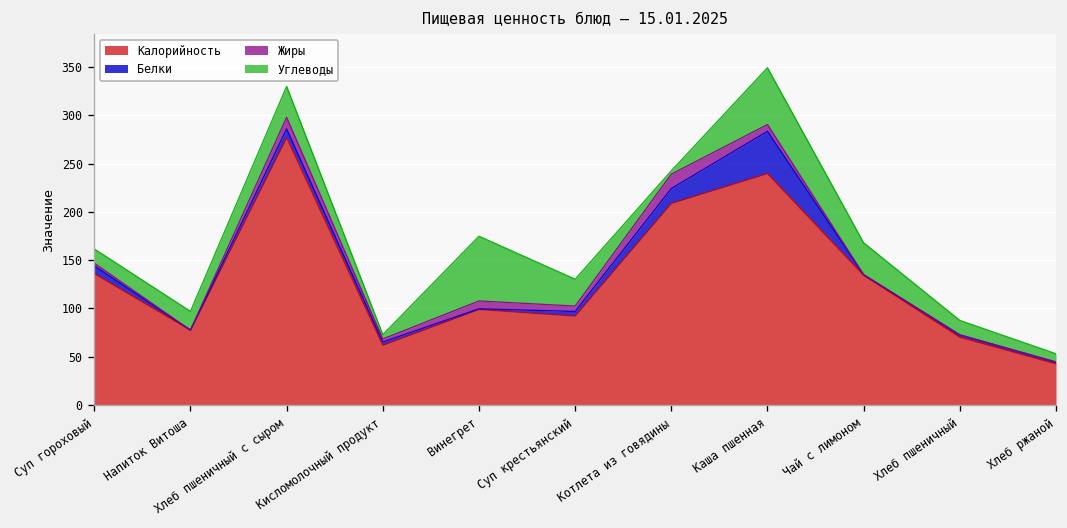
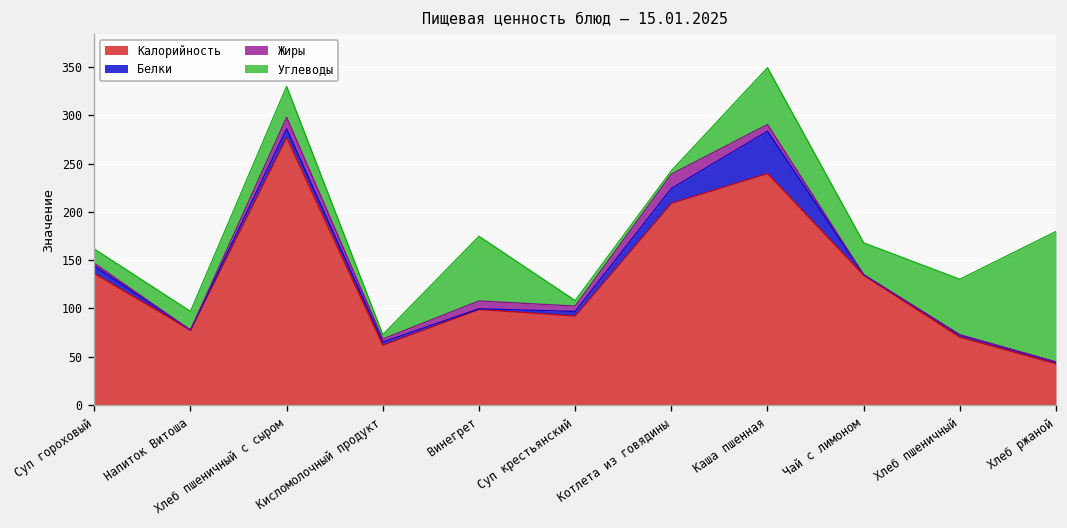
  {
    "Калорийность": {
      "Суп гороховый": 140,
      "Хлеб пшеничный с сыром": 280,
      "Кисломолочный продукт": 60,
      "Суп крестьянский": 90,
      "Котлета из говядины": 210,
      "Каша пшенная": 240
    },
    "Белки": {
      "Хлеб пшеничный с сыром": 10,
      "Кисломолочный продукт": 0,
      "Суп крестьянский": 0,
      "Котлета из говядины": 20,
      "Каша пшенная": 40
    },
    "Жиры": {
      "Хлеб пшеничный с сыром": 10,
      "Кисломолочный продукт": 0,
      "Винегрет": 10,
      "Суп крестьянский": 10,
      "Котлета из говядины": 10,
      "Каша пшенная": 10
    },
    "Углеводы": {
      "Суп гороховый": 10,
      "Напиток Витоша": 20,
      "Хлеб пшеничный с сыром": 30,
      "Кисломолочный продукт": 0,
      "Винегрет": 70,
-     "Суп крестьянский": 30,
+     "Суп крестьянский": 10,
      "Котлета из говядины": 0,
      "Каша пшенная": 60,
      "Чай с лимоном": 30,
-     "Хлеб пшеничный": 10,
-     "Хлеб ржаной": 10
+     "Хлеб пшеничный": 60,
+     "Хлеб ржаной": 140
    }
  }
